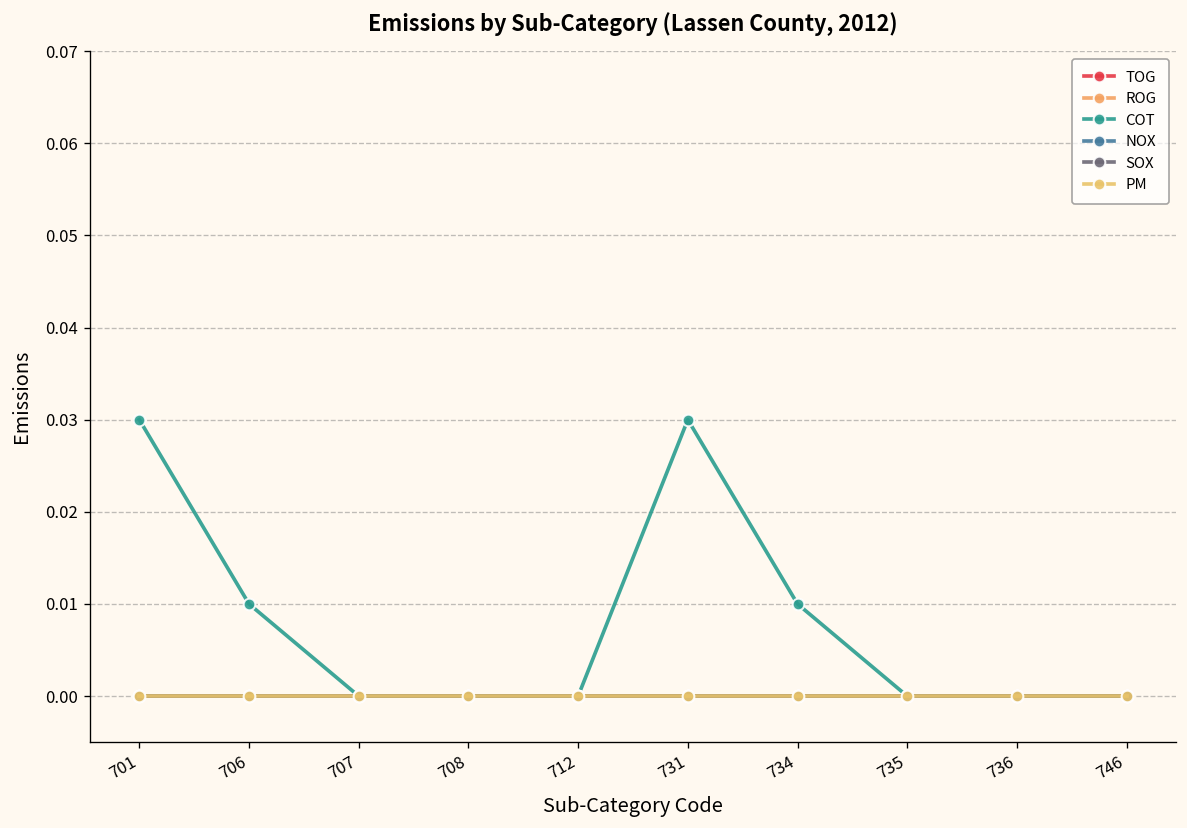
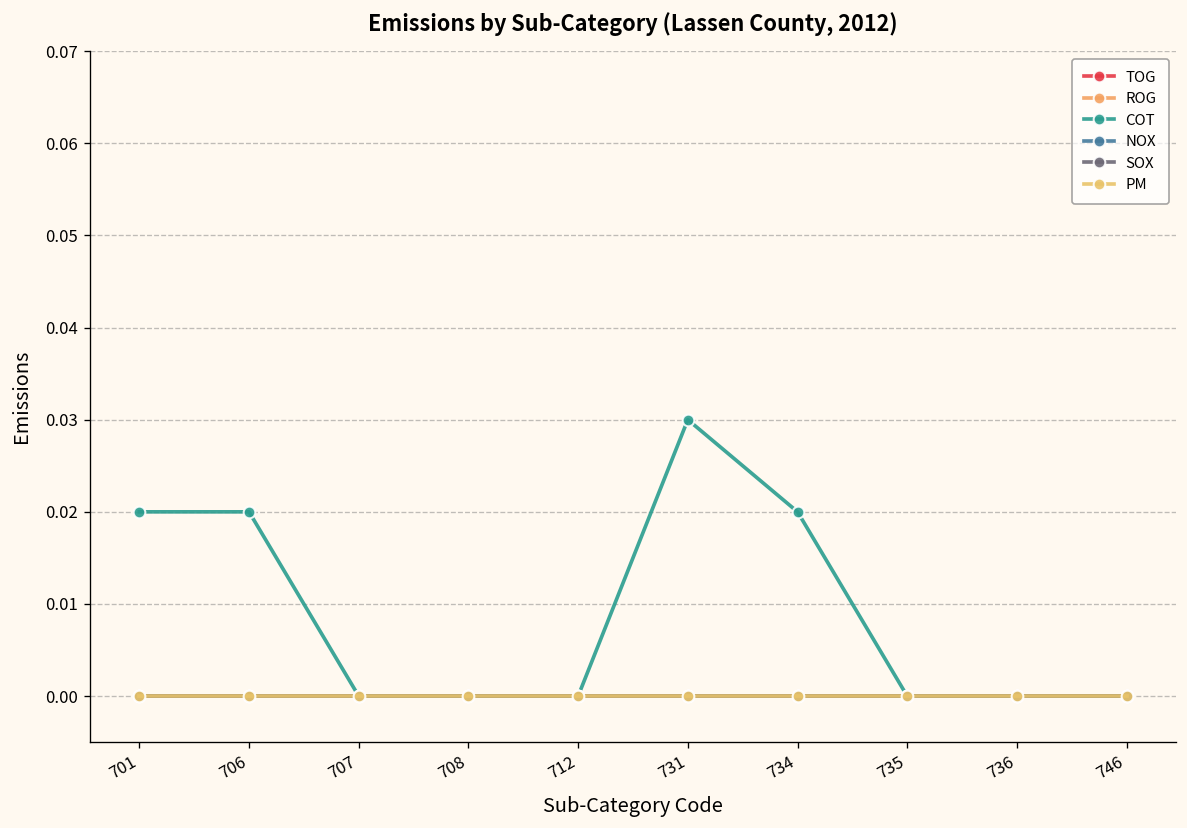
  {
    "PM": {
      "701": 0.00,
      "706": 0.00,
      "731": 0.00,
      "734": 0.00
    },
    "COT": {
-     "701": 0.03,
-     "706": 0.01,
+     "701": 0.02,
+     "706": 0.02,
      "731": 0.03,
-     "734": 0.01
+     "734": 0.02
    }
  }
